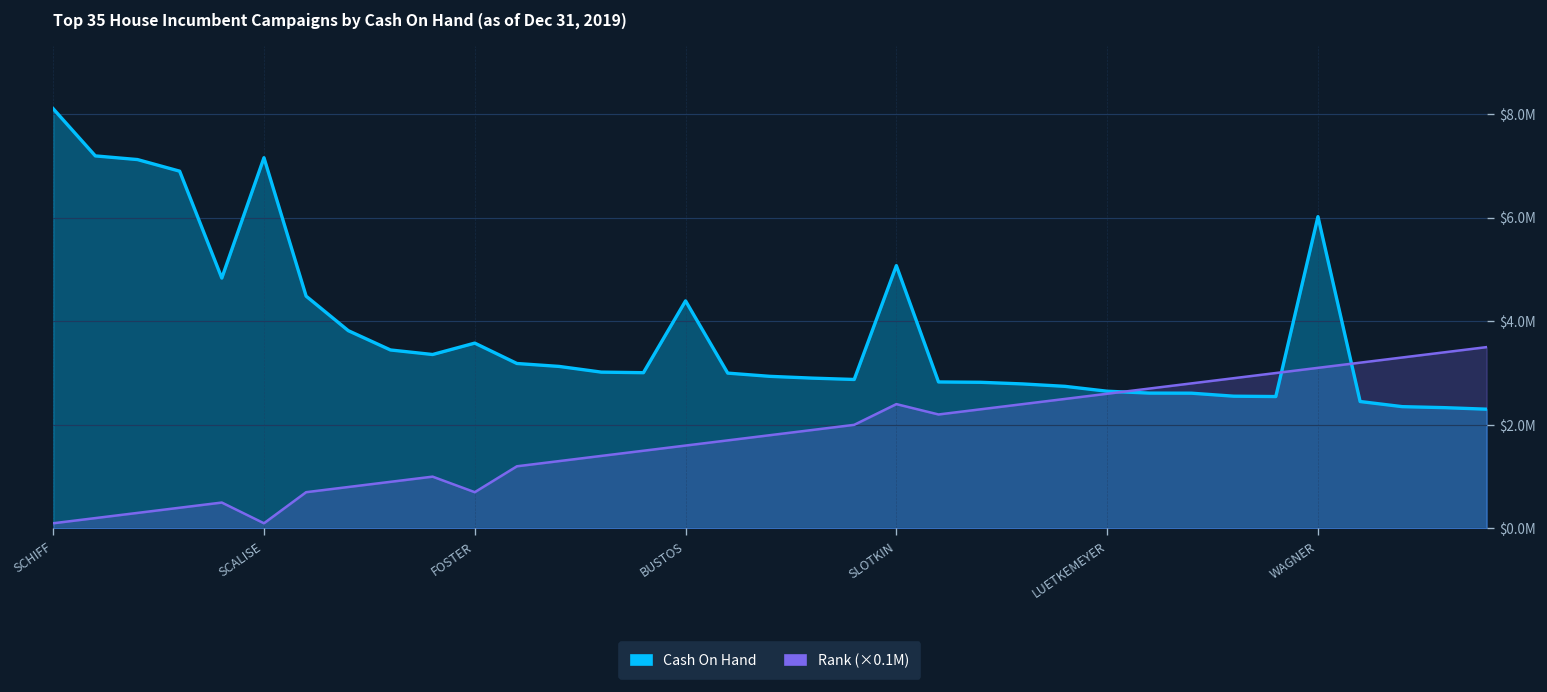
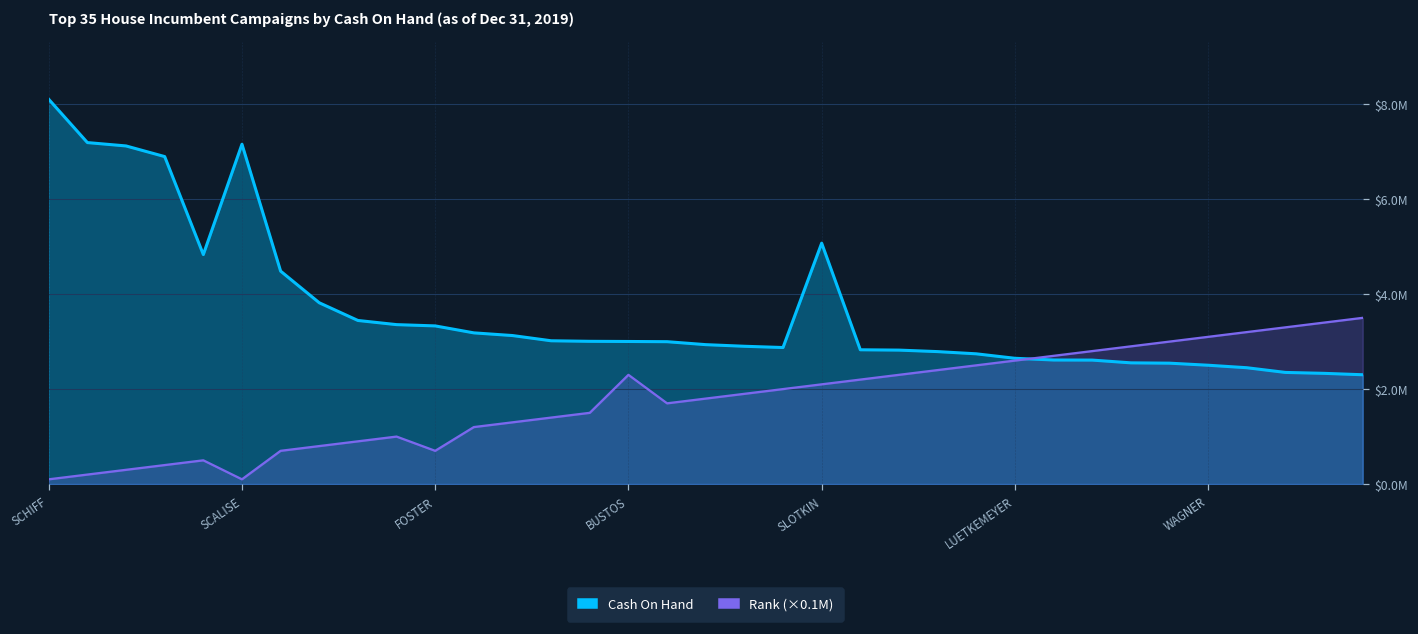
  {
    "Cash On Hand": {
      "SCHIFF": "$8100000",
      "SCALISE": "$7200000",
-     "FOSTER": "$3600000",
-     "BUSTOS": "$4400000",
+     "FOSTER": "$3300000",
+     "BUSTOS": "$3000000",
      "SLOTKIN": "$5100000",
-     "WAGNER": "$6000000"
+     "WAGNER": "$2500000"
    },
    "Rank (×0.1M)": {
      "SCHIFF": "$100000",
      "SCALISE": "$100000",
      "FOSTER": "$700000",
-     "BUSTOS": "$1600000",
-     "SLOTKIN": "$2400000",
+     "BUSTOS": "$2300000",
+     "SLOTKIN": "$2100000",
      "WAGNER": "$3100000"
    }
  }
